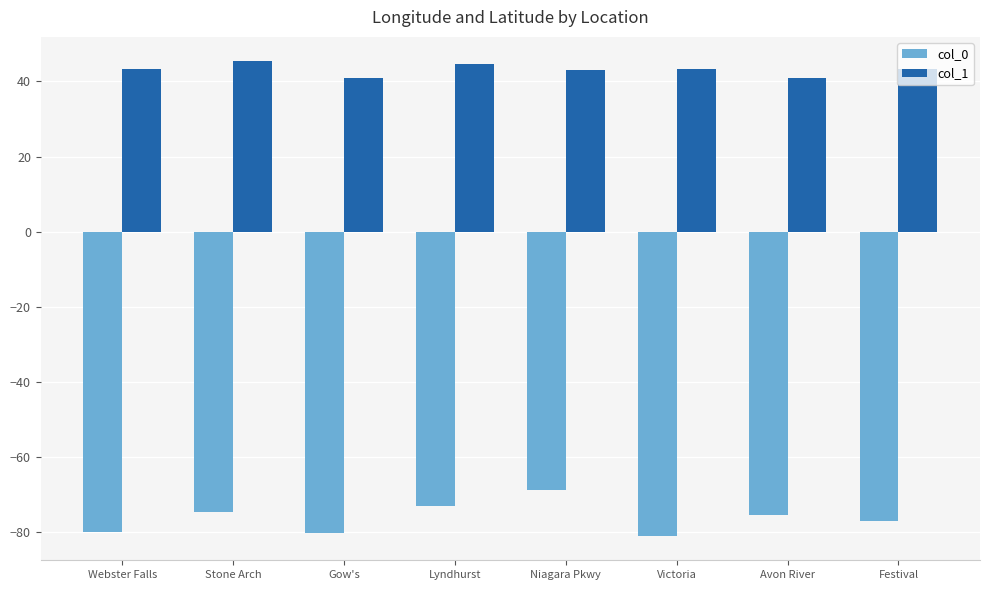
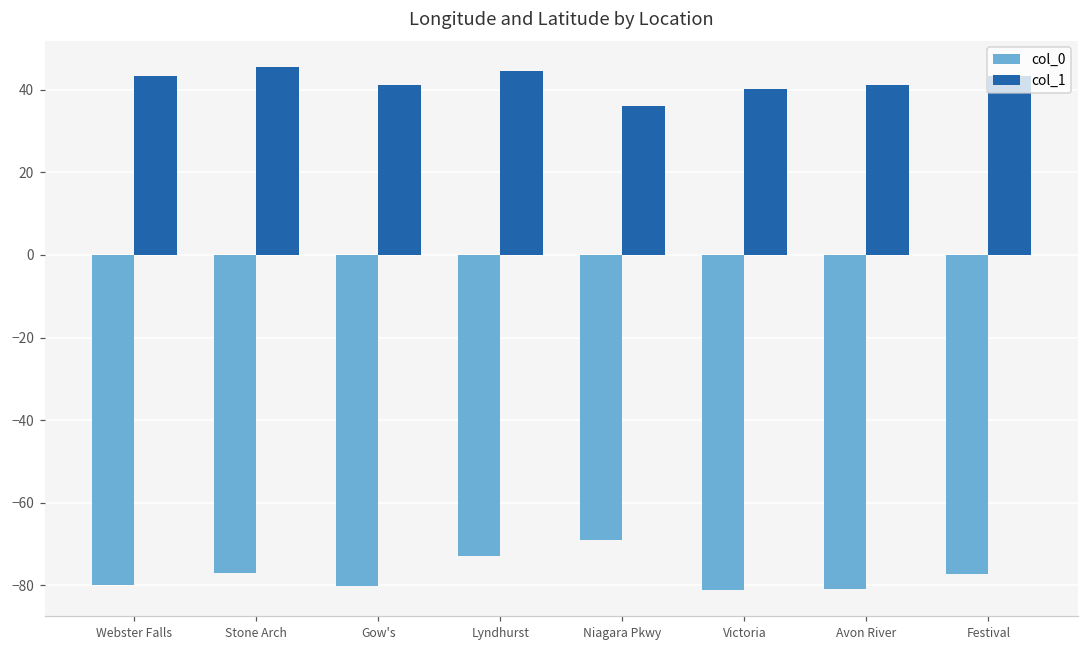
  {
    "col_0": {
      "Webster Falls": -80,
-     "Stone Arch": -75,
+     "Stone Arch": -77,
      "Gow's": -80,
      "Lyndhurst": -73,
      "Niagara Pkwy": -69,
      "Victoria": -81,
-     "Avon River": -75,
+     "Avon River": -81,
      "Festival": -77
    },
    "col_1": {
      "Webster Falls": 43,
      "Stone Arch": 46,
      "Gow's": 41,
      "Lyndhurst": 45,
-     "Niagara Pkwy": 43,
-     "Victoria": 43,
+     "Niagara Pkwy": 36,
+     "Victoria": 40,
      "Avon River": 41
    }
  }
